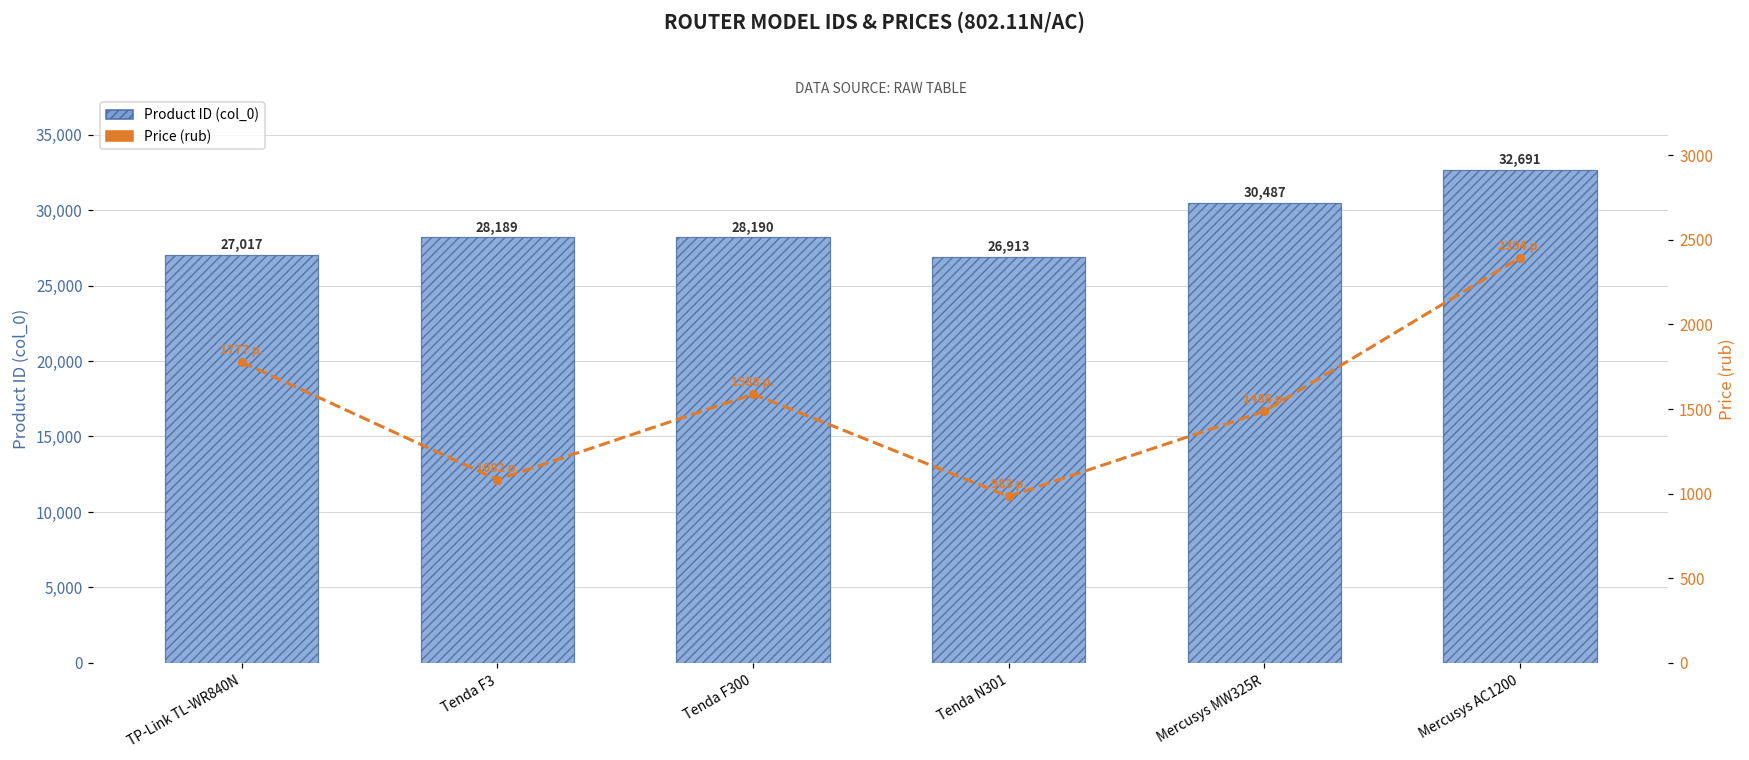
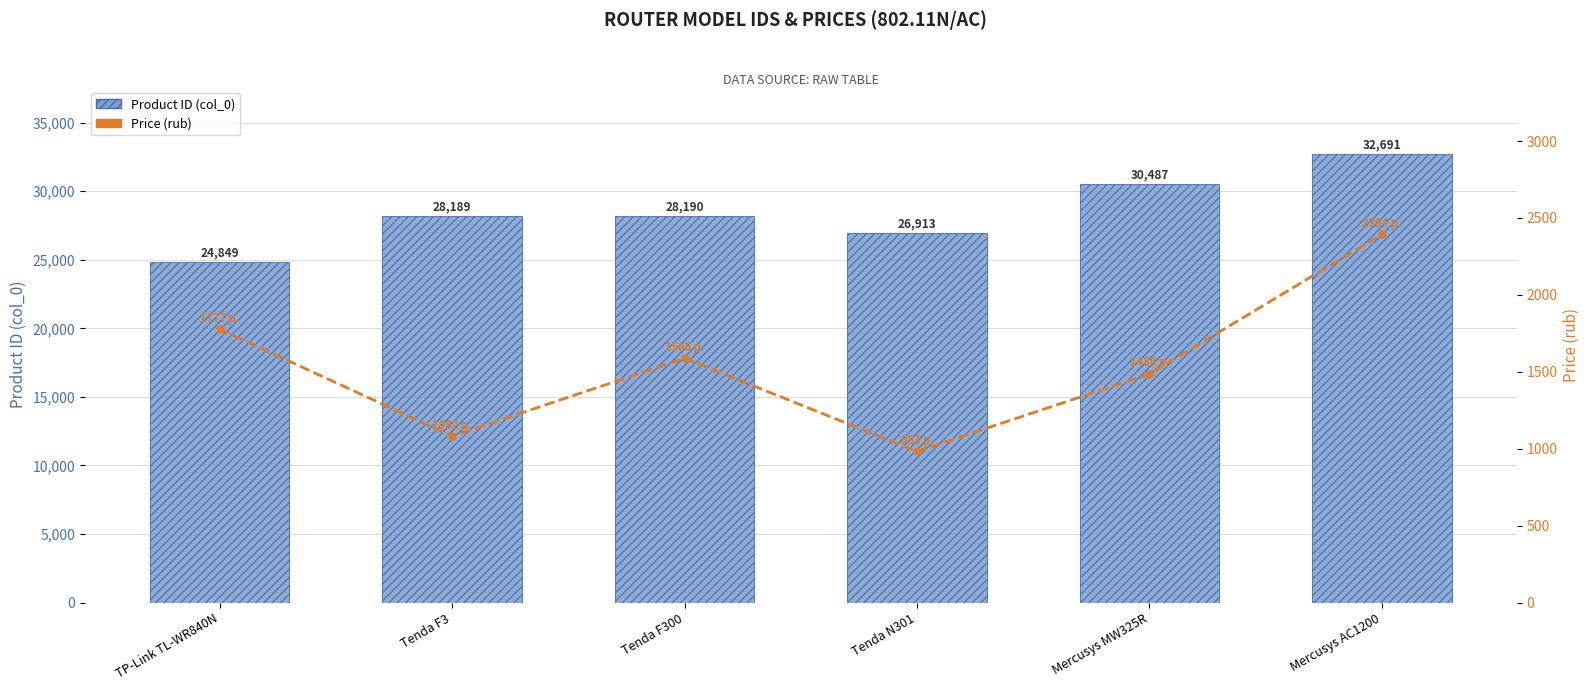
  {
    "Product ID (col_0)": {
-     "TP-Link TL-WR840N": "27,017",
+     "TP-Link TL-WR840N": "24,849",
      "Tenda F3": "28,189",
      "Tenda F300": "28,190",
      "Tenda N301": "26,913",
      "Mercusys MW325R": "30,487",
      "Mercusys AC1200": "32,691"
    },
    "Price (rub)": {
      "TP-Link TL-WR840N": "1777",
      "Tenda F3": "1082",
      "Tenda F300": "1588",
      "Tenda N301": "983",
      "Mercusys MW325R": "1486",
      "Mercusys AC1200": "2394"
    }
  }
